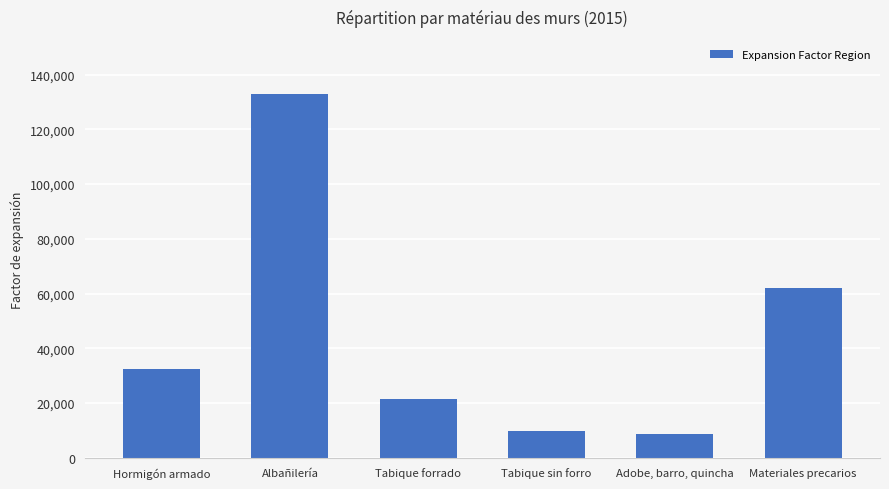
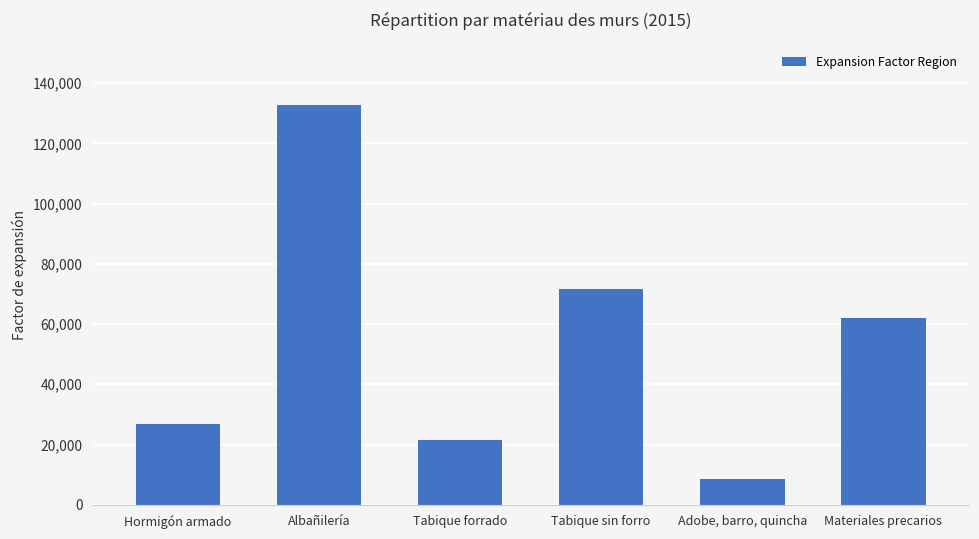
  {
-   "Hormigón armado": "32,000",
+   "Hormigón armado": "27,000",
    "Albañilería": "133,000",
    "Tabique forrado": "21,000",
-   "Tabique sin forro": "10,000",
+   "Tabique sin forro": "72,000",
    "Adobe, barro, quincha": "9,000",
    "Materiales precarios": "62,000"
  }
